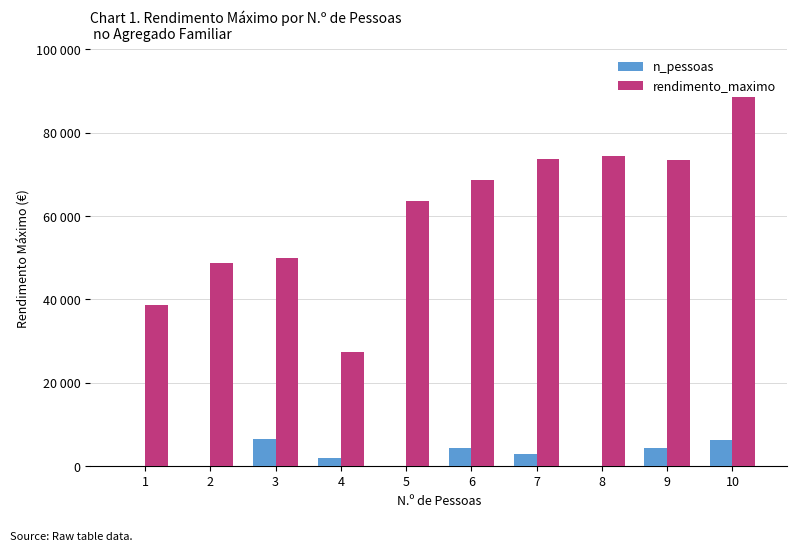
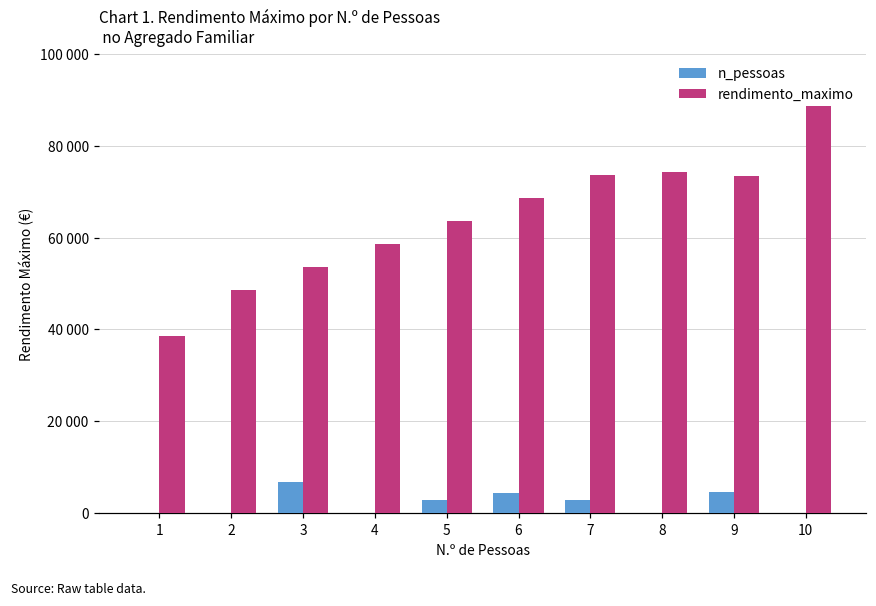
  {
    "n_pessoas": {
      "3": 7000,
-     "4": 2000,
-     "5": 0,
+     "4": 0,
+     "5": 3000,
      "6": 4000,
      "7": 3000,
      "9": 4000,
-     "10": 6000
+     "10": 0
    },
    "rendimento_maximo": {
      "1": 39000,
      "2": 49000,
-     "3": 50000,
-     "4": 27000,
+     "3": 54000,
+     "4": 59000,
      "5": 64000,
      "6": 69000,
      "7": 74000,
      "8": 74000,
      "9": 74000,
      "10": 89000
    }
  }
